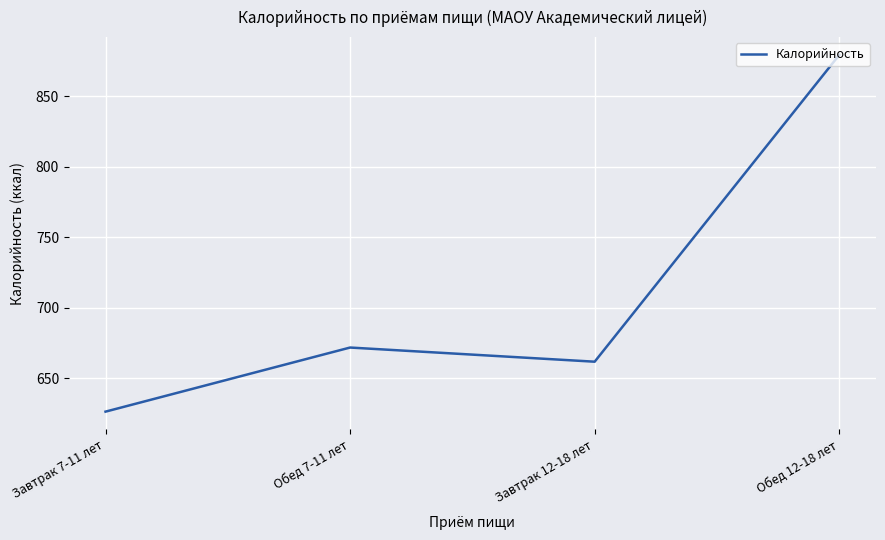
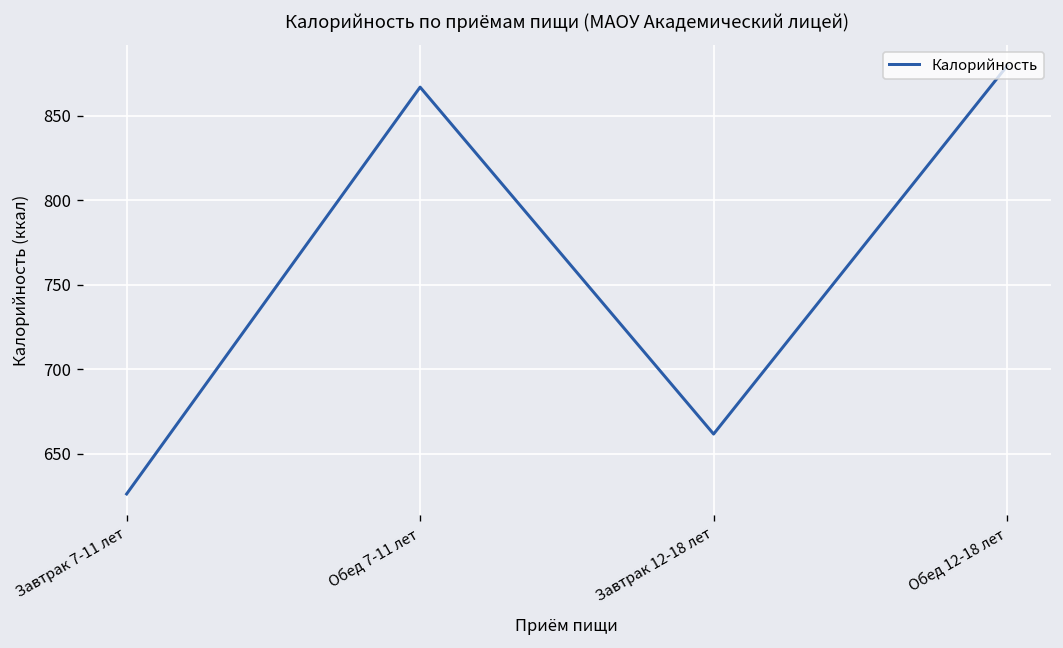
  {
    "Завтрак 7-11 лет": 626,
-   "Обед 7-11 лет": 672,
+   "Обед 7-11 лет": 867,
    "Завтрак 12-18 лет": 662
  }
